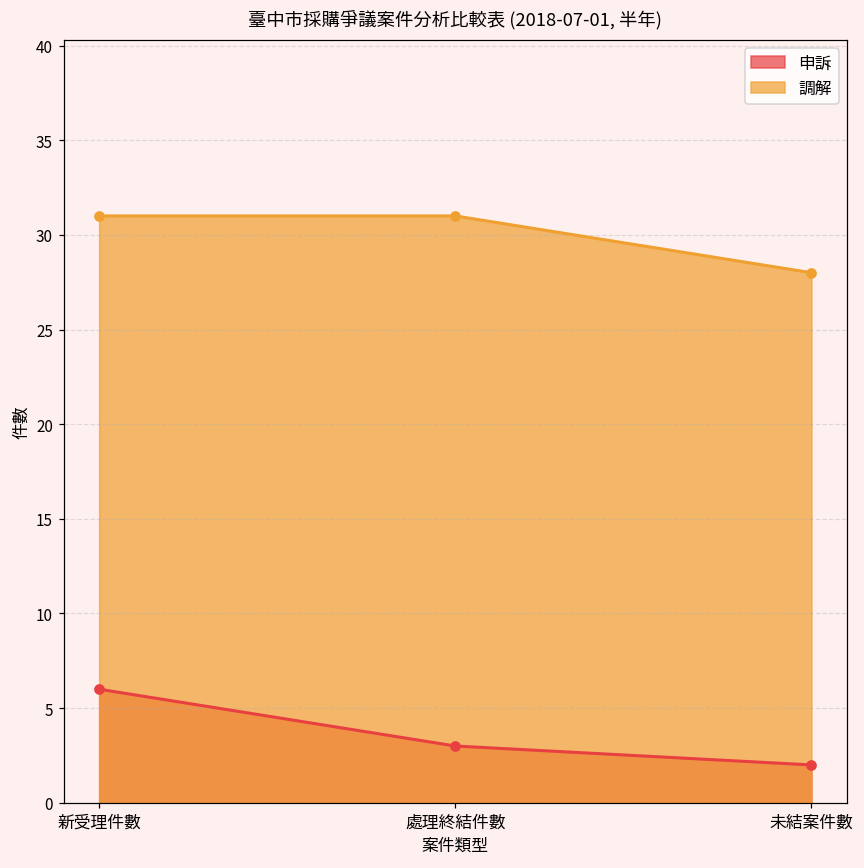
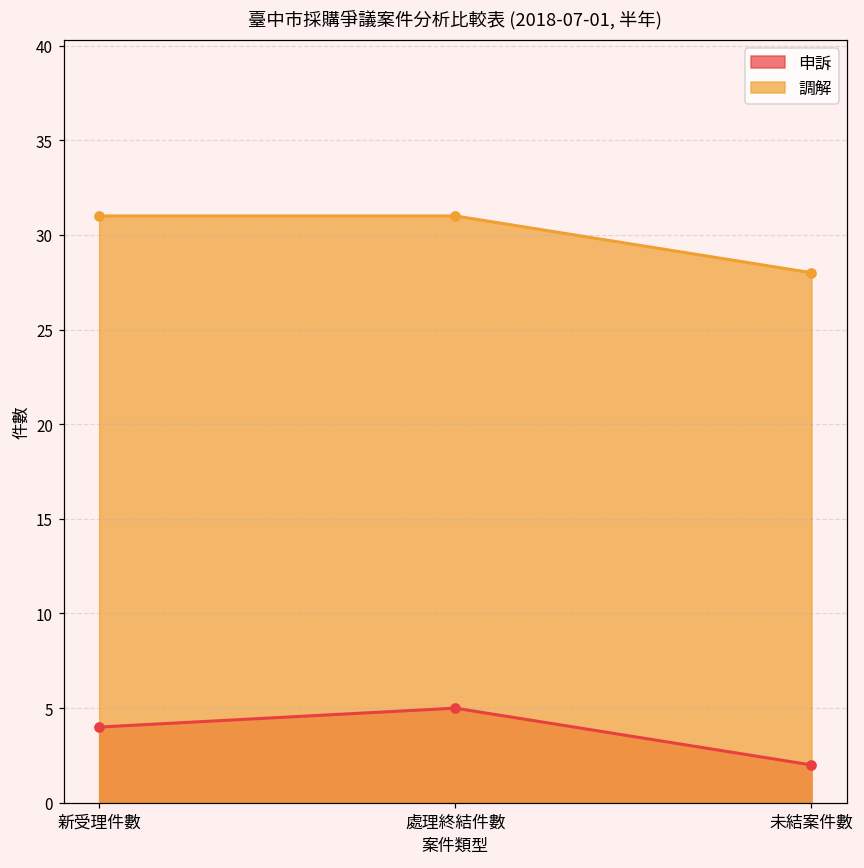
  {
    "申訴": {
-     "新受理件數": 6,
-     "處理終結件數": 3,
+     "新受理件數": 4,
+     "處理終結件數": 5,
      "未結案件數": 2
    },
    "調解": {
      "新受理件數": 31,
      "處理終結件數": 31,
      "未結案件數": 28
    }
  }
